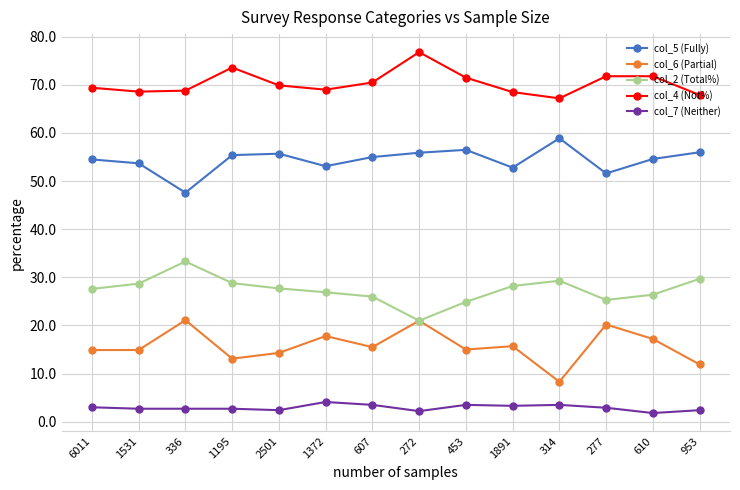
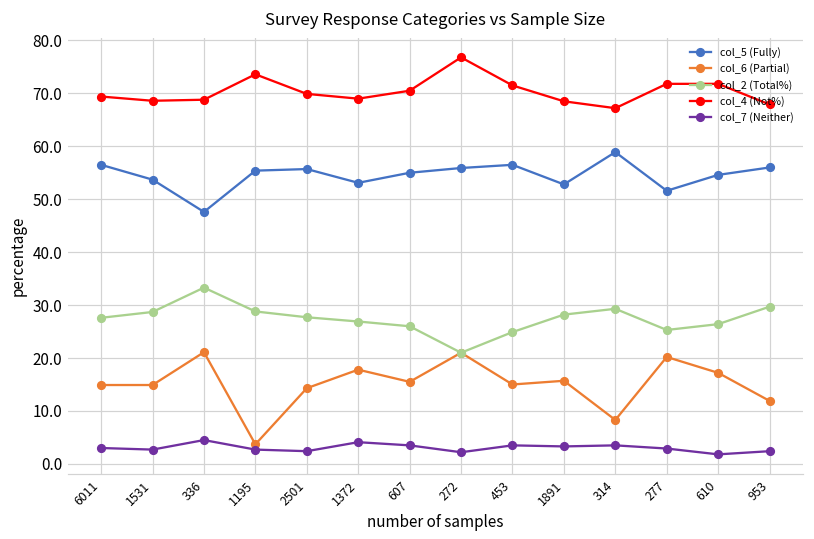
  {
    "col_5 (Fully)": {
-     "6011": 55,
+     "6011": 57,
      "1531": 54,
      "336": 48,
      "1195": 55,
      "2501": 56,
      "1372": 53,
      "607": 55,
      "272": 56,
      "453": 57,
      "1891": 53,
      "314": 59,
      "277": 52,
      "610": 55,
      "953": 56
    },
    "col_6 (Partial)": {
      "6011": 15,
      "1531": 15,
      "336": 21,
-     "1195": 13,
+     "1195": 4,
      "2501": 14,
      "1372": 18,
      "607": 16,
      "453": 15,
      "1891": 16,
      "314": 8,
      "277": 20,
      "610": 17,
      "953": 12
    },
    "col_2 (Total%)": {
      "6011": 28,
      "1531": 29,
      "336": 33,
      "1195": 29,
      "2501": 28,
      "1372": 27,
      "607": 26,
      "453": 25,
      "1891": 28,
      "314": 29,
      "277": 25,
      "610": 26,
      "953": 30
    },
    "col_4 (Not%)": {
      "6011": 69,
      "1531": 69,
      "336": 69,
      "1195": 74,
      "2501": 70,
      "1372": 69,
      "607": 71,
      "272": 77,
      "453": 72,
      "1891": 69,
      "314": 67,
      "277": 72,
      "610": 72,
      "953": 68
    },
    "col_7 (Neither)": {
      "6011": 3,
      "1531": 3,
-     "336": 3,
+     "336": 5,
      "1195": 3,
      "2501": 2,
      "1372": 4,
      "607": 4,
      "272": 2,
      "453": 4,
      "1891": 3,
      "314": 4,
      "277": 3,
      "610": 2,
      "953": 2
    }
  }
